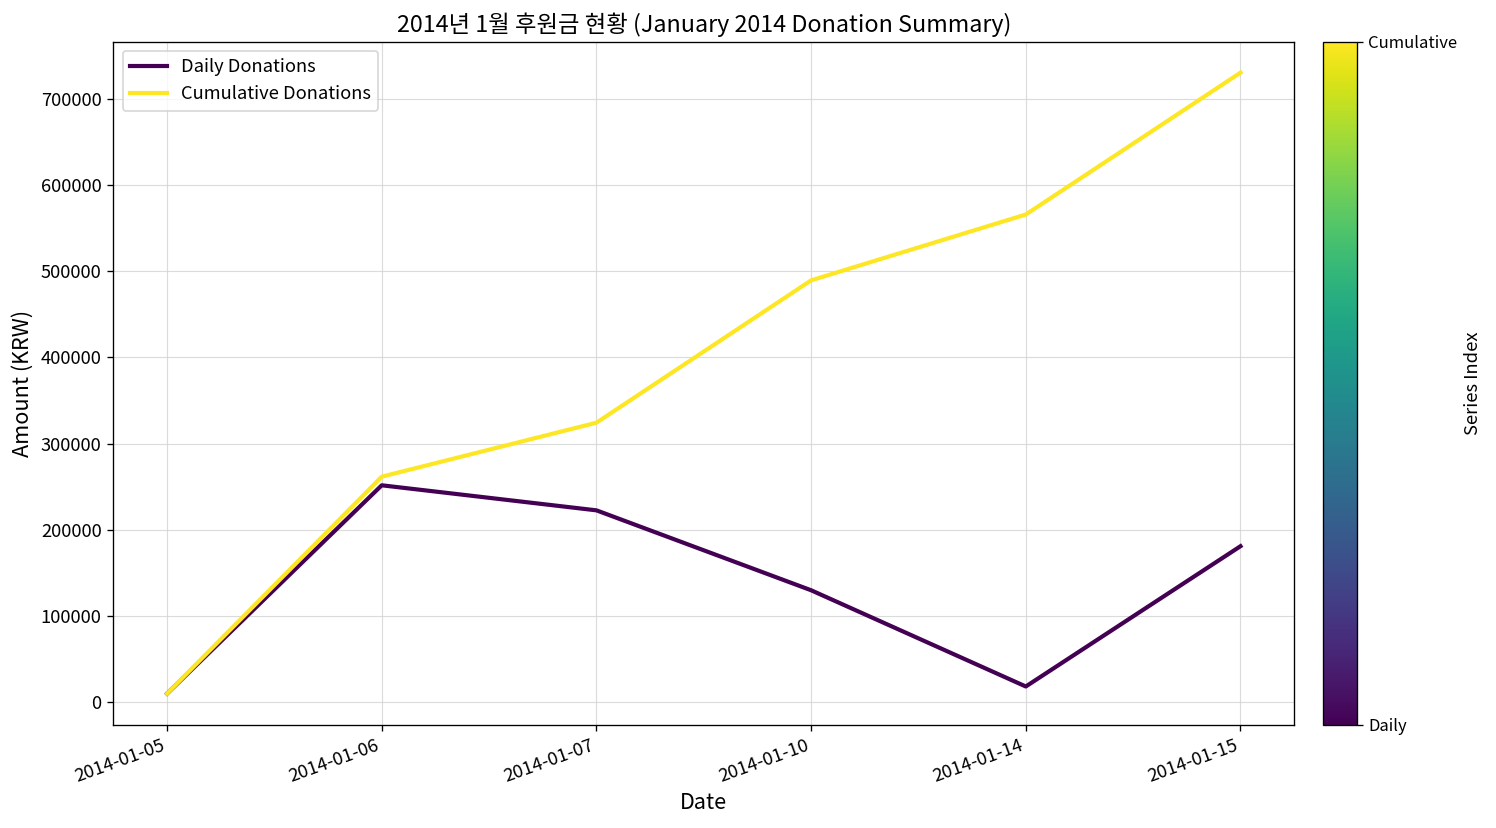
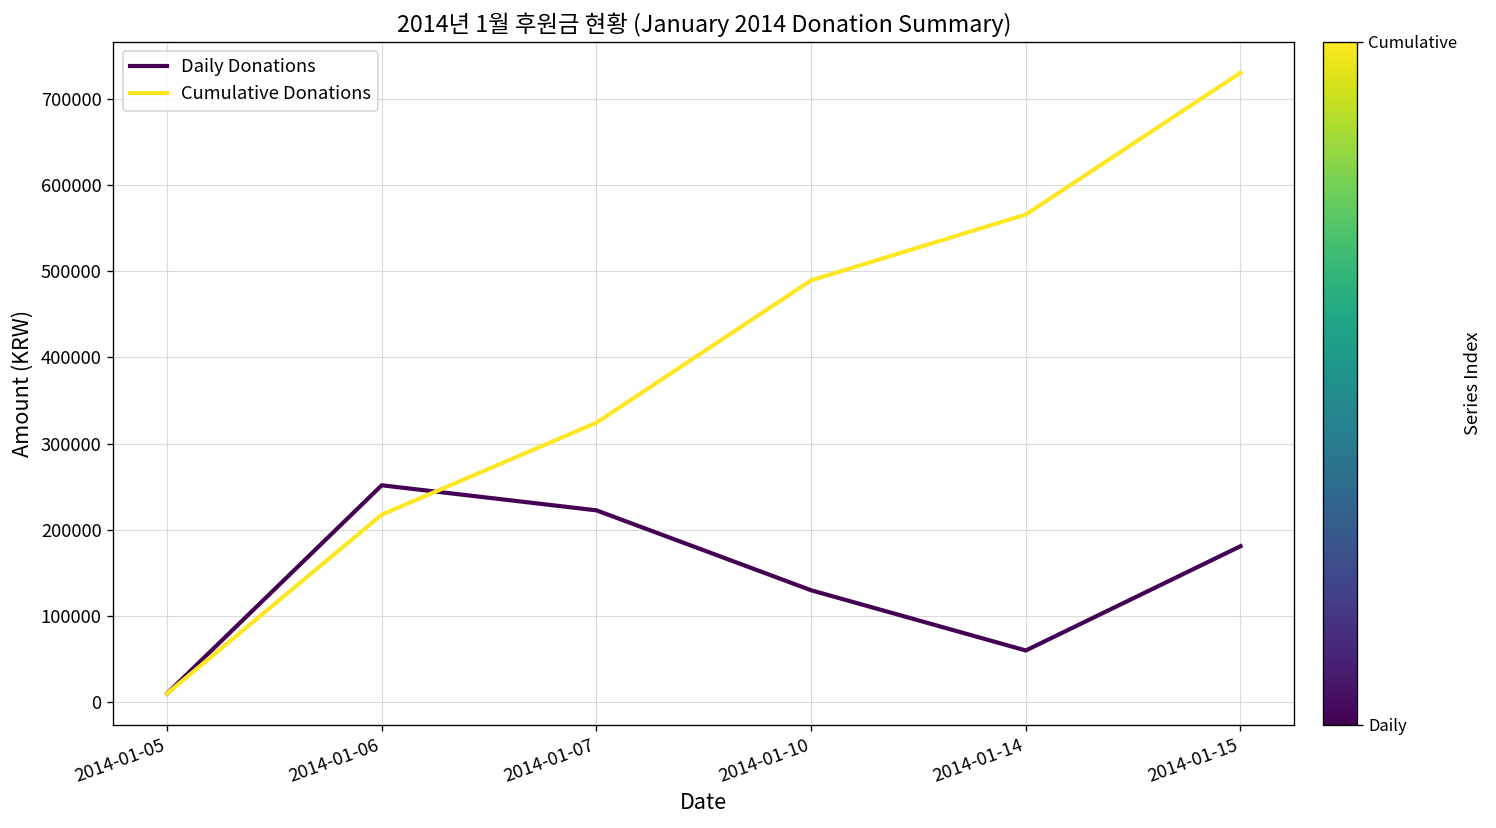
  {
    "Daily Donations": {
      "2014-01-06": 250000,
      "2014-01-07": 220000,
      "2014-01-10": 130000,
-     "2014-01-14": 20000,
+     "2014-01-14": 60000,
      "2014-01-15": 180000
    },
    "Cumulative Donations": {
-     "2014-01-06": 260000,
+     "2014-01-06": 220000,
      "2014-01-07": 320000,
      "2014-01-10": 490000,
      "2014-01-14": 570000,
      "2014-01-15": 730000
    }
  }
